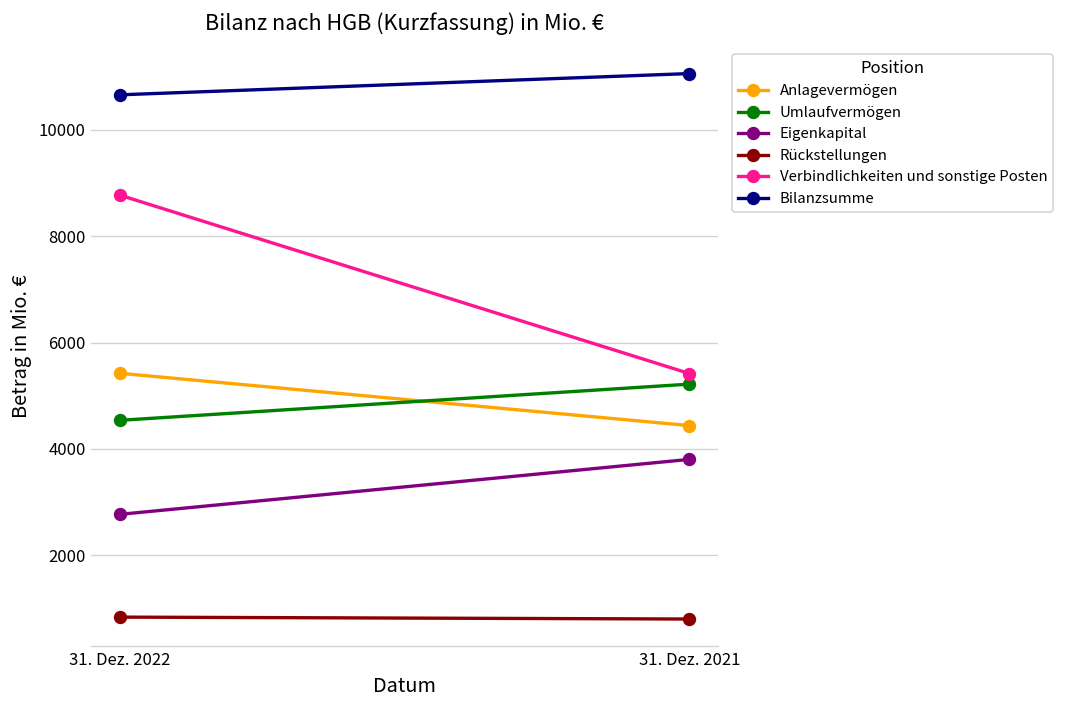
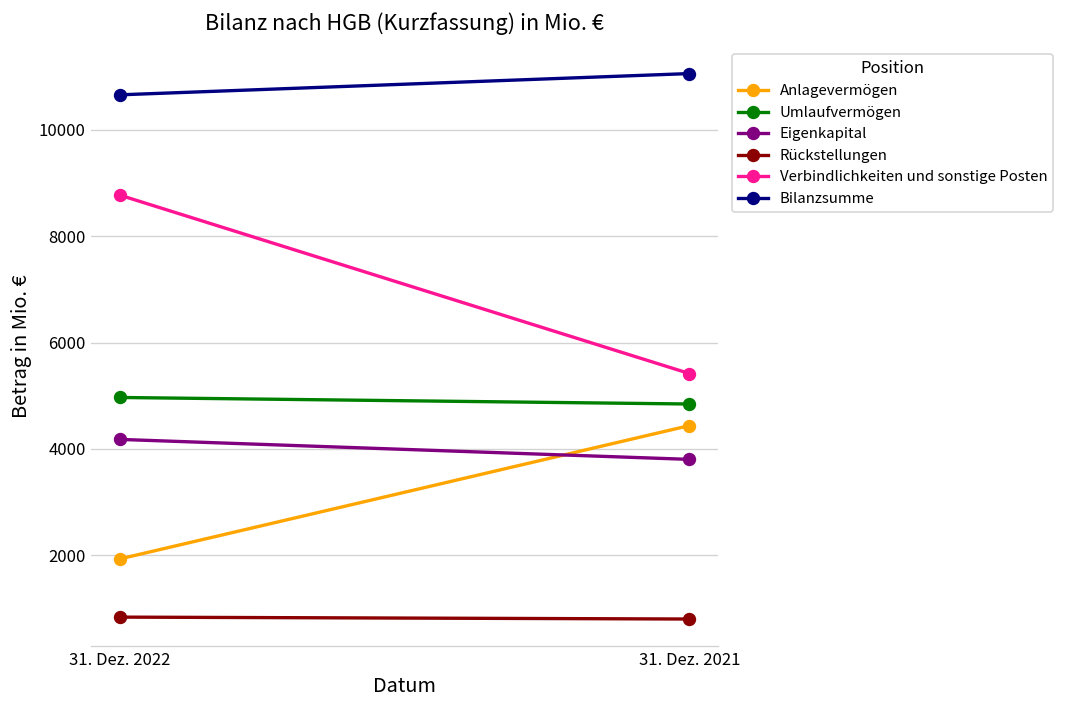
  {
    "Anlagevermögen": {
-     "31. Dez. 2022": 5400,
+     "31. Dez. 2022": 1900,
      "31. Dez. 2021": 4400
    },
    "Umlaufvermögen": {
-     "31. Dez. 2022": 4500,
-     "31. Dez. 2021": 5200
+     "31. Dez. 2022": 5000,
+     "31. Dez. 2021": 4800
    },
    "Eigenkapital": {
-     "31. Dez. 2022": 2800,
+     "31. Dez. 2022": 4200,
      "31. Dez. 2021": 3800
    },
    "Rückstellungen": {
      "31. Dez. 2022": 800,
      "31. Dez. 2021": 800
    },
    "Verbindlichkeiten und sonstige Posten": {
      "31. Dez. 2022": 8800,
      "31. Dez. 2021": 5400
    },
    "Bilanzsumme": {
      "31. Dez. 2022": 10700,
      "31. Dez. 2021": 11100
    }
  }
